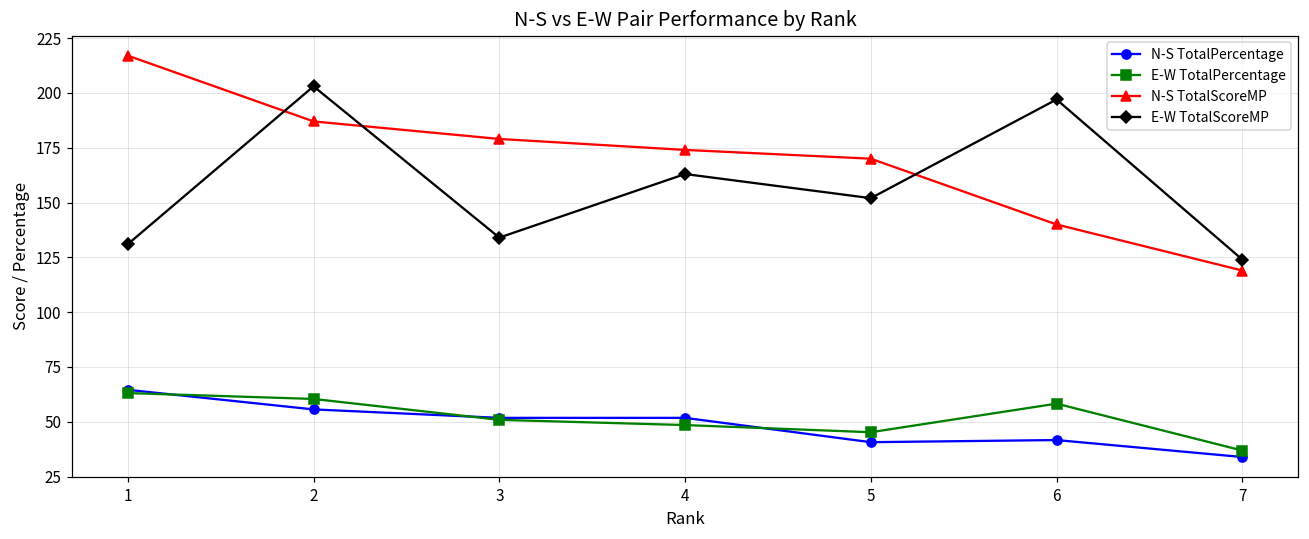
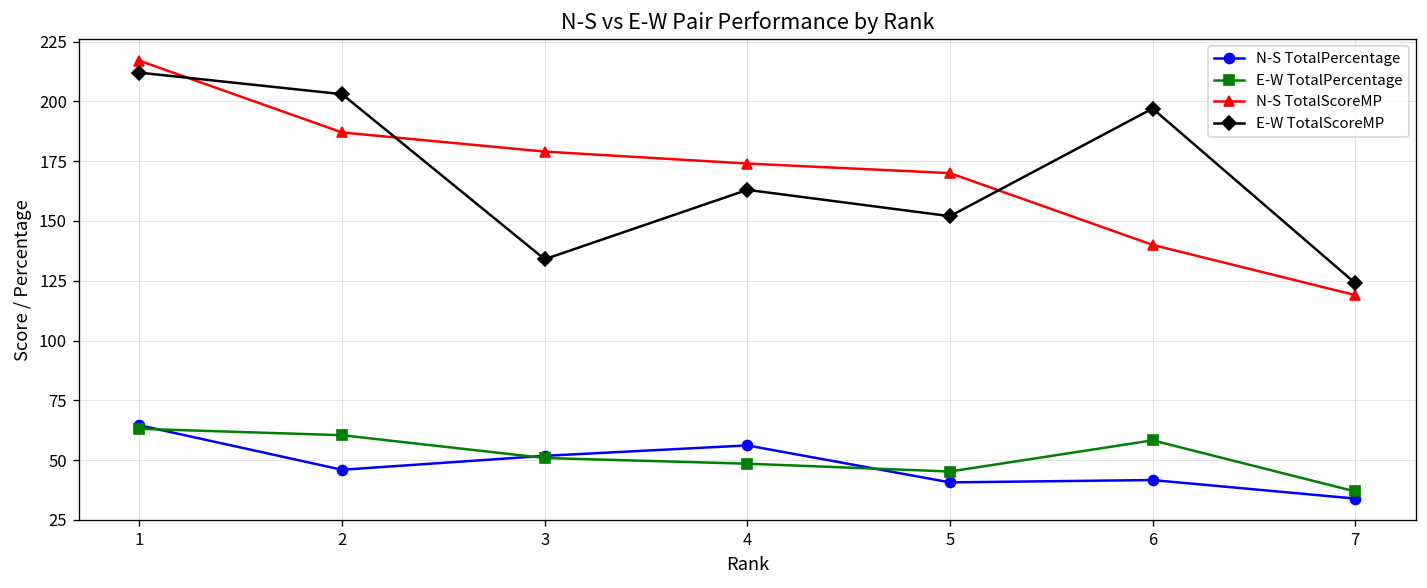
  {
    "N-S TotalPercentage": {
      "1": 65,
-     "2": 56,
-     "4": 52,
+     "2": 46,
+     "4": 56,
      "5": 41,
      "6": 42,
      "7": 34
    },
    "E-W TotalPercentage": {
      "1": 63,
      "2": 60,
      "4": 49,
      "5": 45,
      "6": 58,
      "7": 37
    },
    "N-S TotalScoreMP": {
      "1": 217,
      "2": 187,
      "3": 179,
      "4": 174,
      "5": 170,
      "6": 140,
      "7": 119
    },
    "E-W TotalScoreMP": {
-     "1": 131,
+     "1": 212,
      "2": 203,
      "3": 134,
      "4": 163,
      "5": 152,
      "6": 197,
      "7": 124
    }
  }
